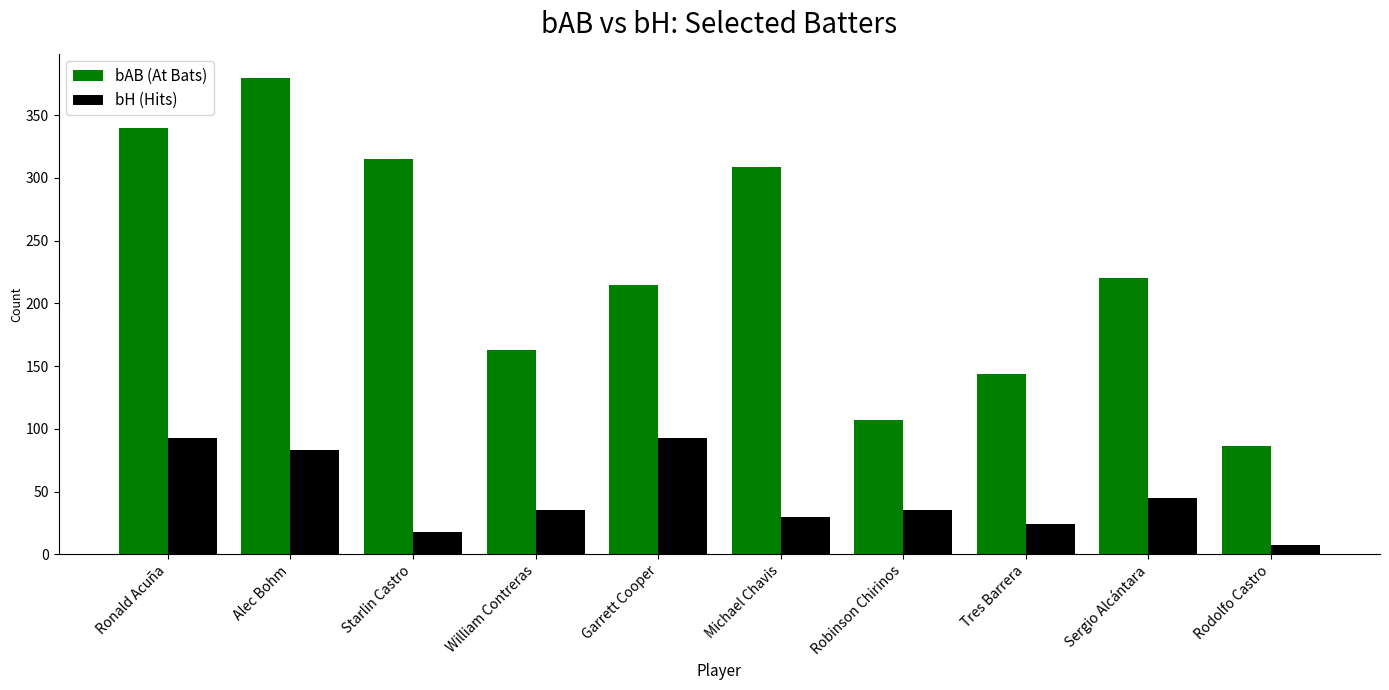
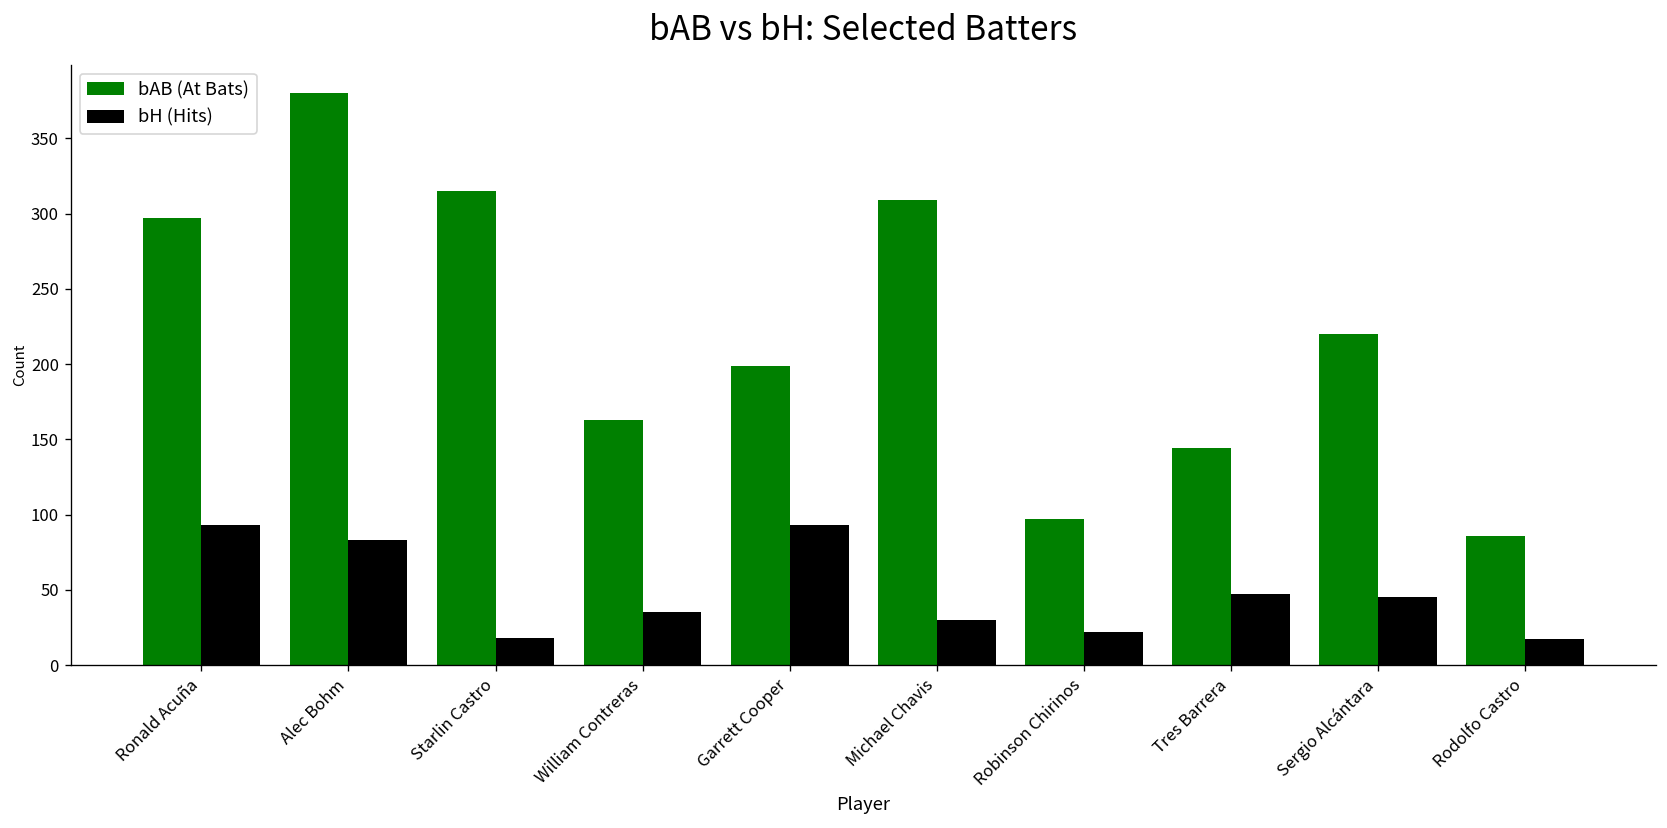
  {
    "bAB (At Bats)": {
-     "Ronald Acuña": 340,
+     "Ronald Acuña": 297,
      "Alec Bohm": 380,
      "Starlin Castro": 315,
      "William Contreras": 163,
-     "Garrett Cooper": 215,
+     "Garrett Cooper": 199,
      "Michael Chavis": 309,
-     "Robinson Chirinos": 107,
+     "Robinson Chirinos": 97,
      "Tres Barrera": 144,
      "Sergio Alcántara": 220,
      "Rodolfo Castro": 86
    },
    "bH (Hits)": {
      "Ronald Acuña": 93,
      "Alec Bohm": 83,
      "Starlin Castro": 18,
      "William Contreras": 35,
      "Garrett Cooper": 93,
      "Michael Chavis": 30,
-     "Robinson Chirinos": 35,
-     "Tres Barrera": 24,
+     "Robinson Chirinos": 22,
+     "Tres Barrera": 47,
      "Sergio Alcántara": 45,
-     "Rodolfo Castro": 7
+     "Rodolfo Castro": 17
    }
  }
